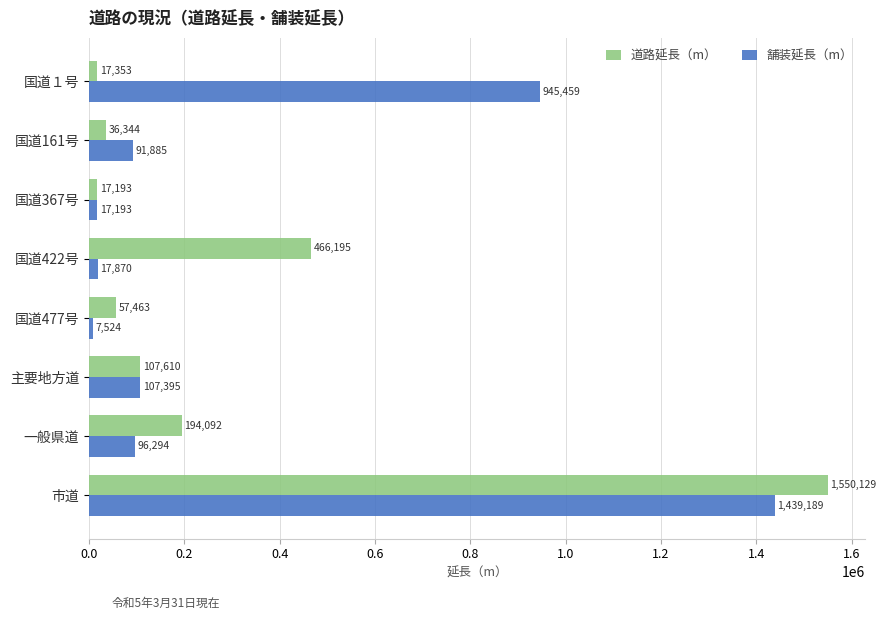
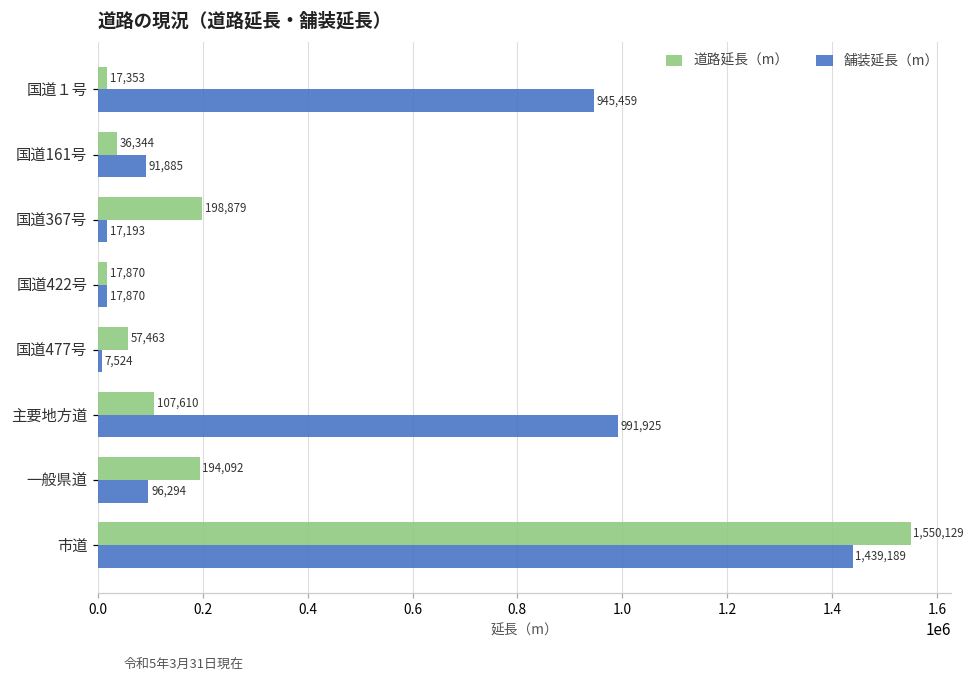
  {
    "道路延長（m）": {
      "国道１号": "17,353",
      "国道161号": "36,344",
-     "国道367号": "17,193",
-     "国道422号": "466,195",
+     "国道367号": "198,879",
+     "国道422号": "17,870",
      "国道477号": "57,463",
      "主要地方道": "107,610",
      "一般県道": "194,092",
      "市道": "1,550,129"
    },
    "舗装延長（m）": {
      "国道１号": "945,459",
      "国道161号": "91,885",
      "国道367号": "17,193",
      "国道422号": "17,870",
      "国道477号": "7,524",
-     "主要地方道": "107,395",
+     "主要地方道": "991,925",
      "一般県道": "96,294",
      "市道": "1,439,189"
    }
  }
